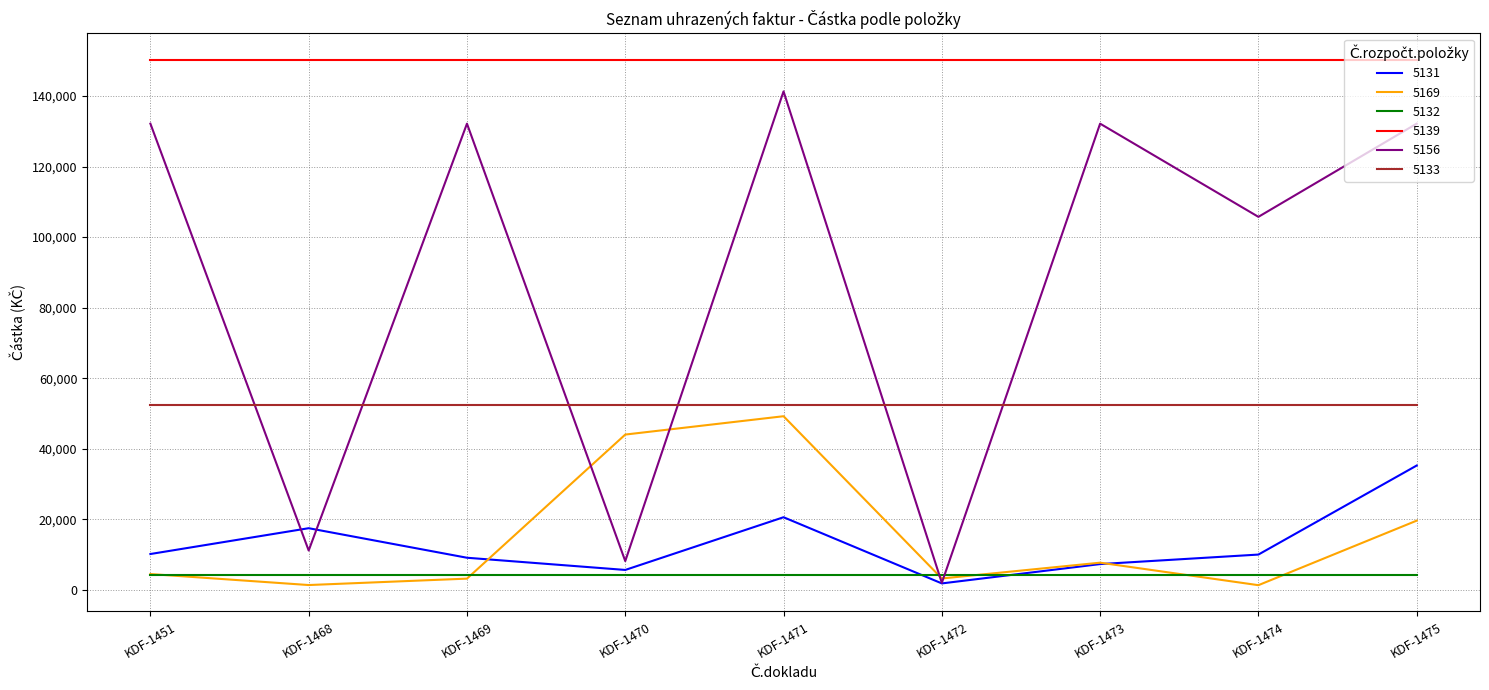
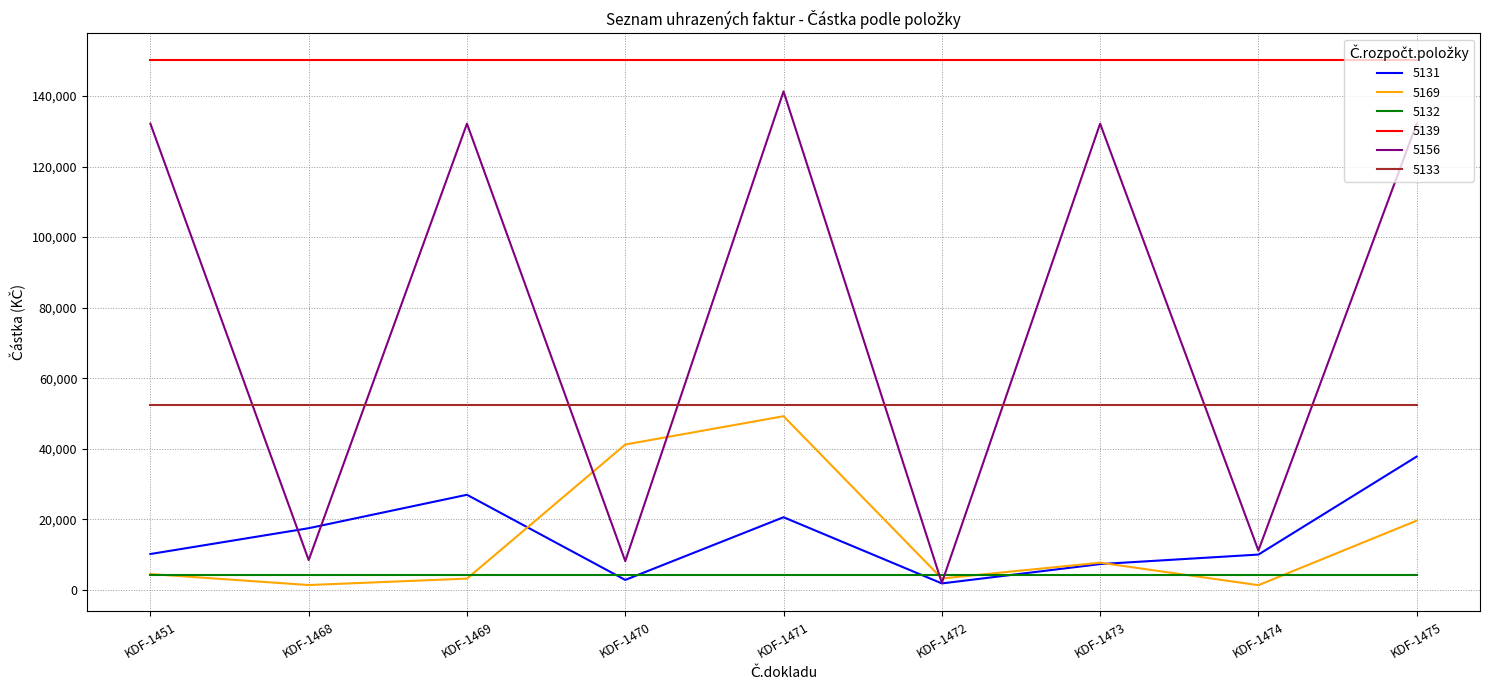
  {
    "5131": {
      "KDF-1451": "10,000",
      "KDF-1468": "18,000",
-     "KDF-1469": "9,000",
-     "KDF-1470": "6,000",
+     "KDF-1469": "27,000",
+     "KDF-1470": "3,000",
      "KDF-1471": "21,000",
      "KDF-1474": "10,000",
-     "KDF-1475": "35,000"
+     "KDF-1475": "38,000"
    },
    "5169": {
      "KDF-1468": "1,000",
      "KDF-1469": "3,000",
-     "KDF-1470": "44,000",
+     "KDF-1470": "41,000",
      "KDF-1471": "49,000",
      "KDF-1472": "3,000",
      "KDF-1474": "1,000",
      "KDF-1475": "20,000"
    },
    "5132": {
      "KDF-1468": "4,000",
      "KDF-1469": "4,000",
      "KDF-1470": "4,000",
      "KDF-1471": "4,000",
      "KDF-1472": "4,000",
      "KDF-1473": "4,000",
      "KDF-1474": "4,000",
      "KDF-1475": "4,000"
    },
    "5139": {
      "KDF-1451": "150,000",
      "KDF-1468": "150,000",
      "KDF-1469": "150,000",
      "KDF-1470": "150,000",
      "KDF-1471": "150,000",
      "KDF-1472": "150,000",
      "KDF-1473": "150,000",
      "KDF-1474": "150,000"
    },
    "5156": {
      "KDF-1451": "132,000",
-     "KDF-1468": "11,000",
+     "KDF-1468": "8,000",
      "KDF-1469": "132,000",
      "KDF-1470": "8,000",
      "KDF-1471": "141,000",
      "KDF-1473": "132,000",
-     "KDF-1474": "106,000"
+     "KDF-1474": "11,000"
    },
    "5133": {
      "KDF-1451": "52,000",
      "KDF-1468": "52,000",
      "KDF-1469": "52,000",
      "KDF-1470": "52,000",
      "KDF-1471": "52,000",
      "KDF-1472": "52,000",
      "KDF-1473": "52,000",
      "KDF-1474": "52,000",
      "KDF-1475": "52,000"
    }
  }
